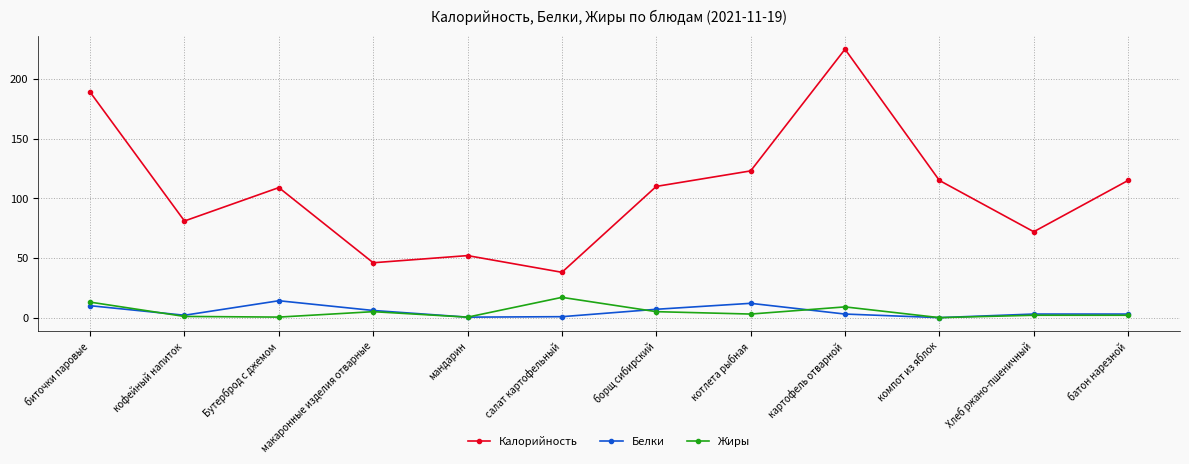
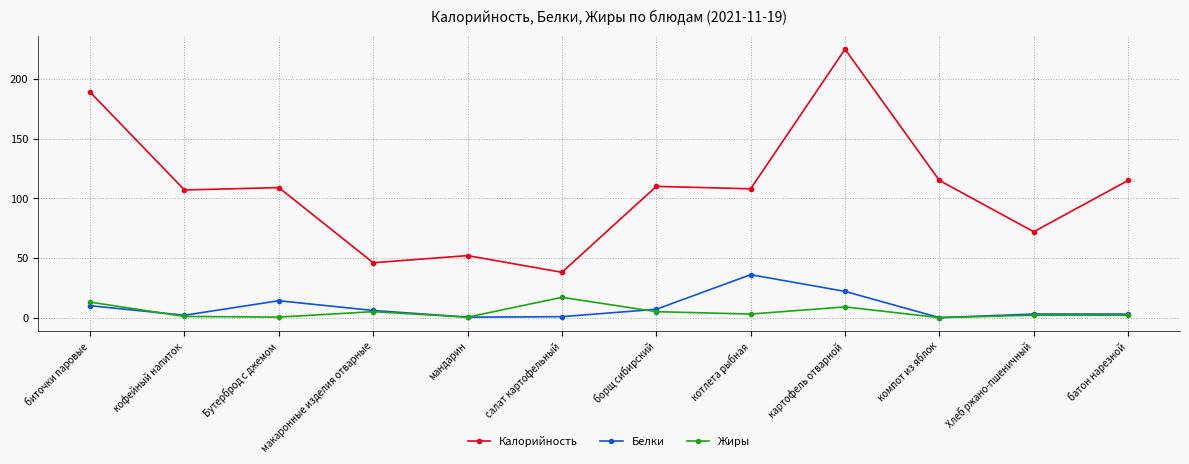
  {
    "Калорийность": {
      "биточки паровые": 189,
-     "кофейный напиток": 81,
+     "кофейный напиток": 107,
      "Бутерброд с джемом": 109,
      "макаронные изделия отварные": 46,
      "мандарин": 52,
      "салат картофельный": 38,
      "борщ сибирский": 110,
-     "котлета рыбная": 123,
+     "котлета рыбная": 108,
      "картофель отварной": 225,
      "компот из яблок": 115,
      "Хлеб ржано-пшеничный": 72,
      "батон нарезной": 115
    },
    "Белки": {
      "биточки паровые": 10,
      "Бутерброд с джемом": 14,
      "салат картофельный": 1,
-     "котлета рыбная": 12,
-     "картофель отварной": 3
+     "котлета рыбная": 36,
+     "картофель отварной": 22
    },
    "Жиры": {
      "биточки паровые": 13,
      "Бутерброд с джемом": 0,
      "салат картофельный": 17,
      "котлета рыбная": 3,
      "картофель отварной": 9
    }
  }
